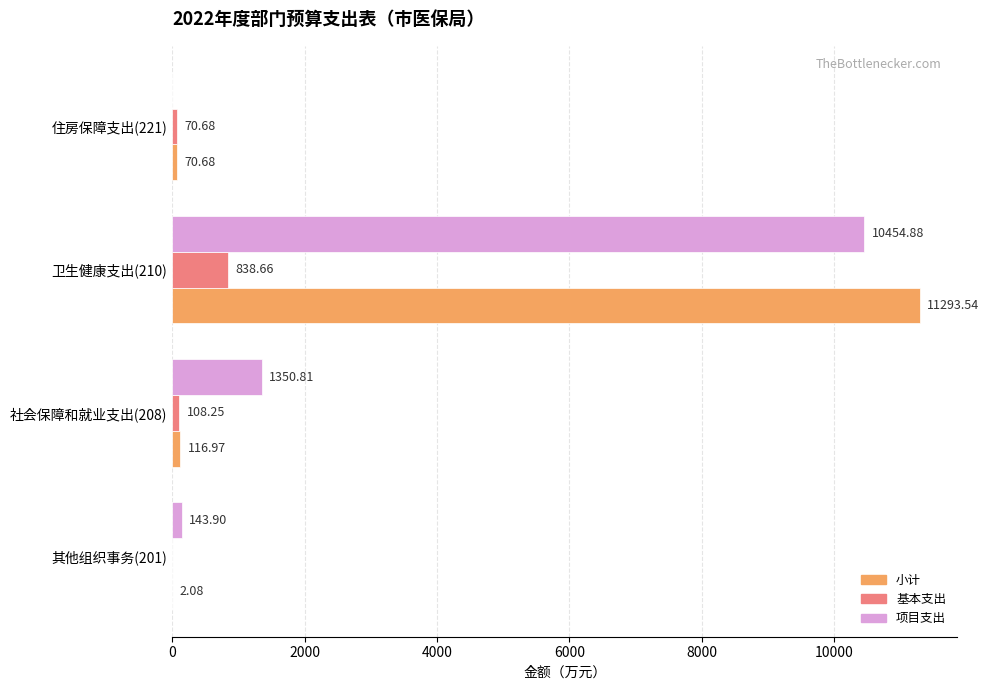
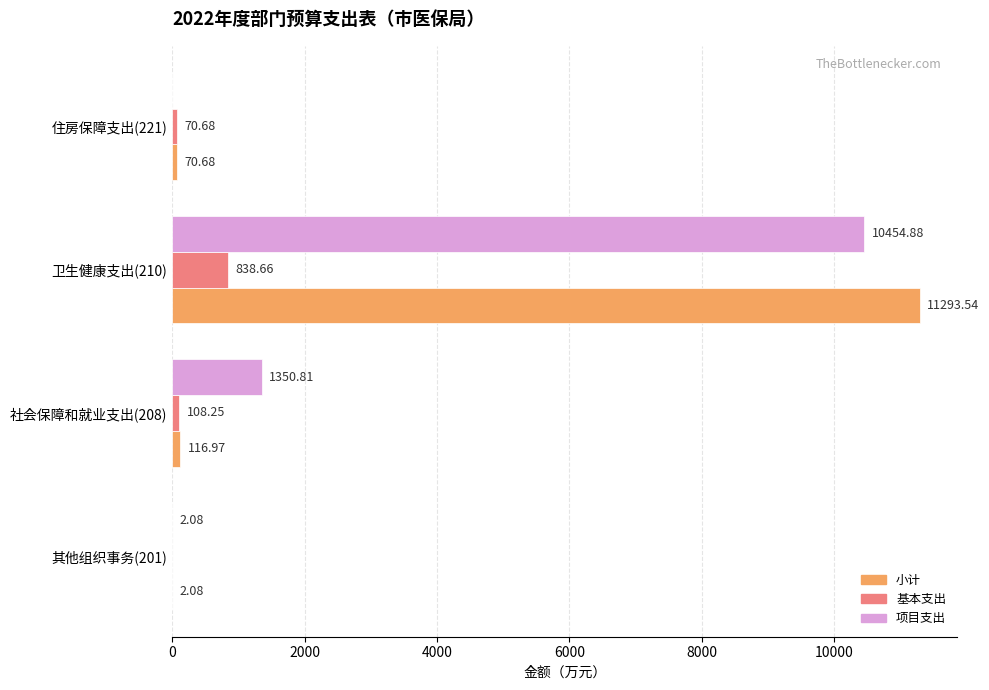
  {
    "项目支出": {
      "卫生健康支出(210)": 10454.88,
      "社会保障和就业支出(208)": 1350.81,
-     "其他组织事务(201)": 143.90
+     "其他组织事务(201)": 2.08
    }
  }
